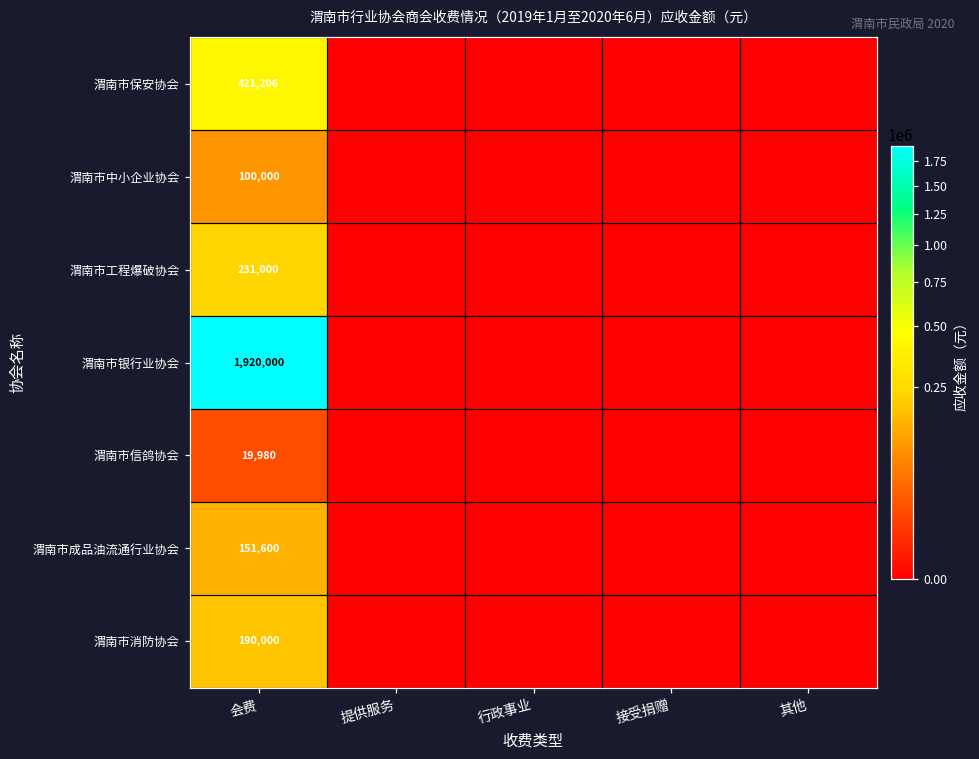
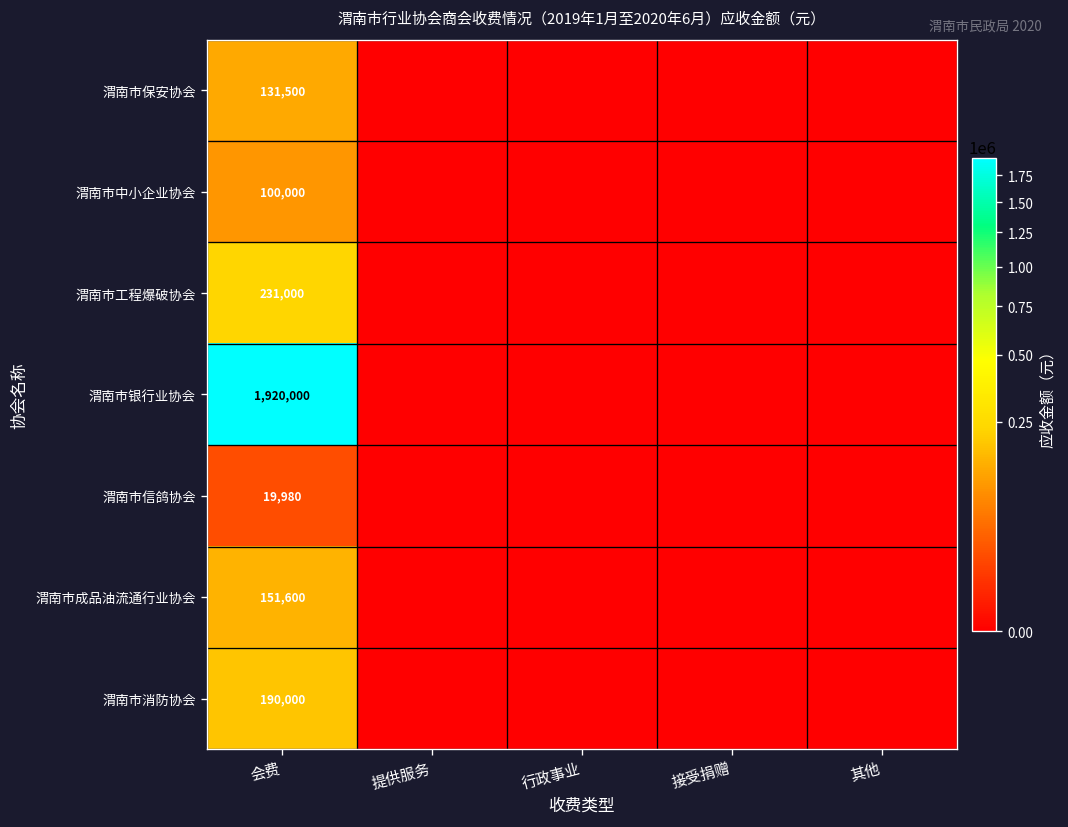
  {
    "渭南市保安协会": {
-     "会费": "421,206"
+     "会费": "131,500"
    },
    "渭南市中小企业协会": {
      "会费": "100,000"
    },
    "渭南市工程爆破协会": {
      "会费": "231,000"
    },
    "渭南市银行业协会": {
      "会费": "1,920,000"
    },
    "渭南市信鸽协会": {
      "会费": "19,980"
    },
    "渭南市成品油流通行业协会": {
      "会费": "151,600"
    },
    "渭南市消防协会": {
      "会费": "190,000"
    }
  }
